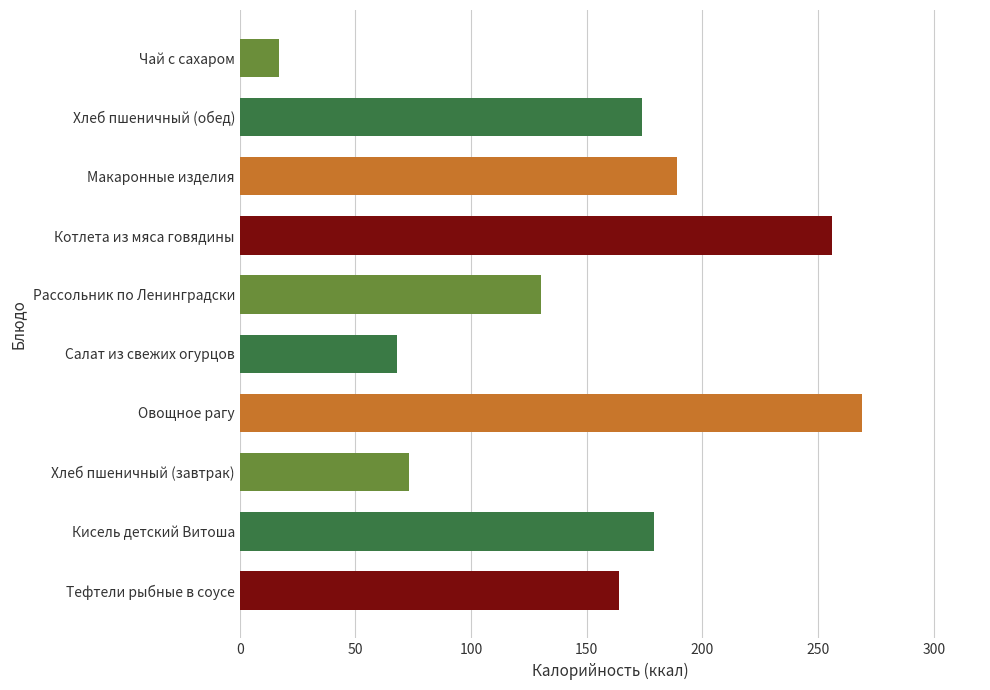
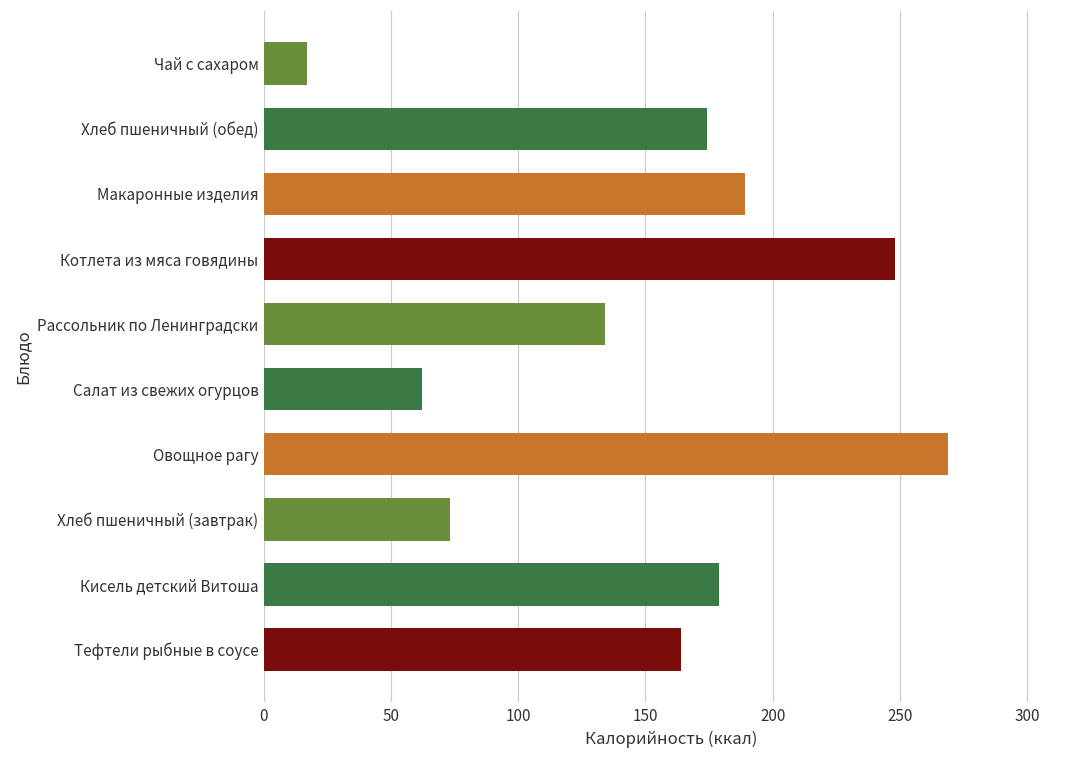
  {
    "Чай с сахаром": 17,
    "Хлеб пшеничный (обед)": 174,
    "Макаронные изделия": 189,
-   "Котлета из мяса говядины": 256,
-   "Рассольник по Ленинградски": 130,
-   "Салат из свежих огурцов": 68,
+   "Котлета из мяса говядины": 248,
+   "Рассольник по Ленинградски": 134,
+   "Салат из свежих огурцов": 62,
    "Овощное рагу": 269,
    "Хлеб пшеничный (завтрак)": 73,
    "Кисель детский Витоша": 179,
    "Тефтели рыбные в соусе": 164
  }
